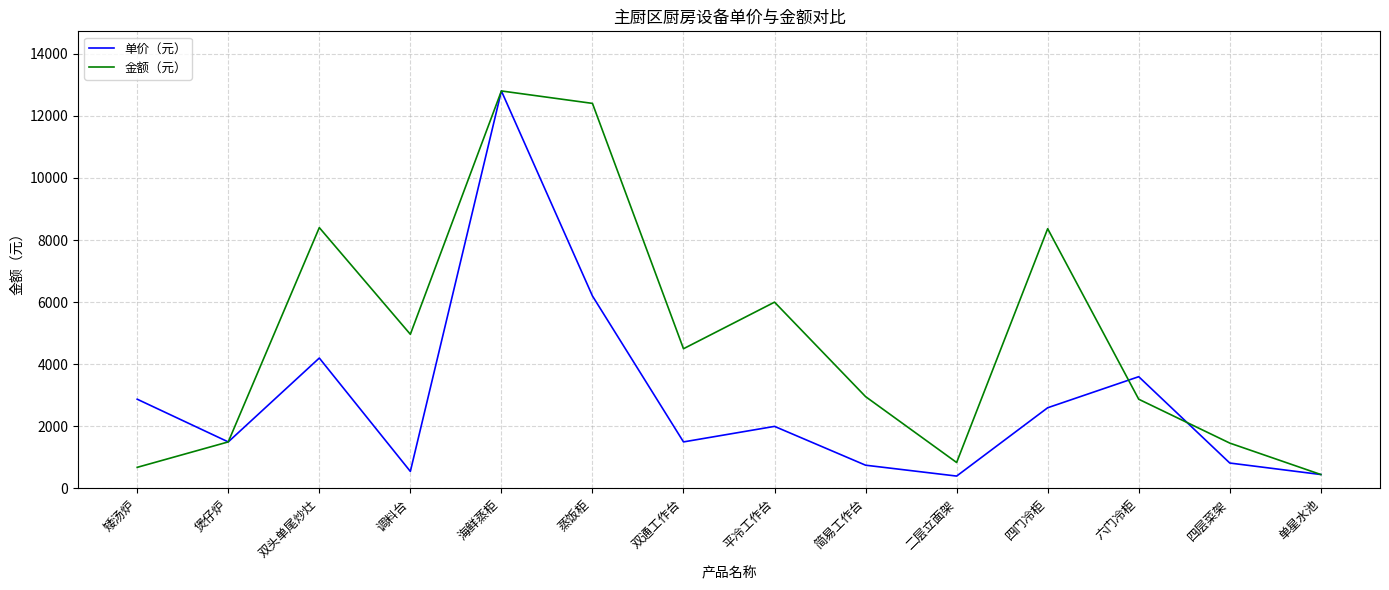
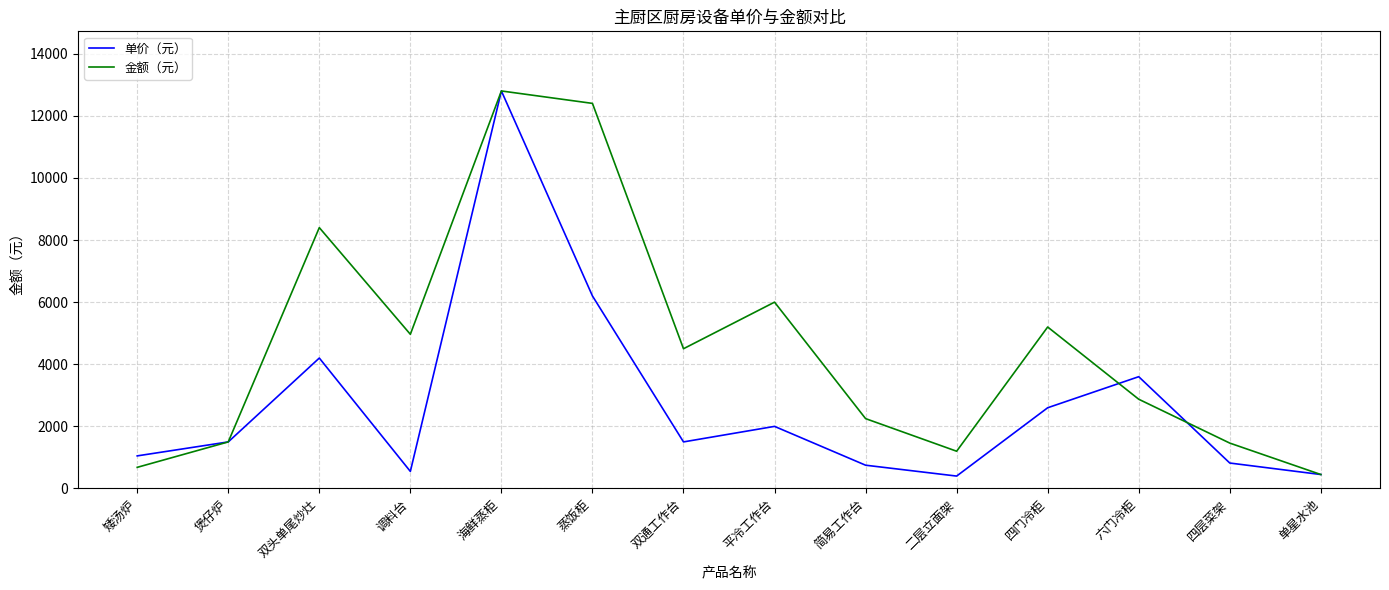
  {
    "单价（元）": {
-     "矮汤炉": 2900,
+     "矮汤炉": 1100,
      "双头单尾炒灶": 4200,
      "调料台": 600,
      "蒸饭柜": 6200,
      "双通工作台": 1500,
      "平冷工作台": 2000,
      "简易工作台": 800,
      "二层立面架": 400,
      "四门冷柜": 2600,
      "六门冷柜": 3600,
      "四层菜架": 800
    },
    "金额（元）": {
      "矮汤炉": 700,
      "双头单尾炒灶": 8400,
      "调料台": 5000,
      "蒸饭柜": 12400,
      "双通工作台": 4500,
      "平冷工作台": 6000,
-     "简易工作台": 3000,
-     "二层立面架": 800,
-     "四门冷柜": 8400,
+     "简易工作台": 2300,
+     "二层立面架": 1200,
+     "四门冷柜": 5200,
      "六门冷柜": 2900,
      "四层菜架": 1500
    }
  }
